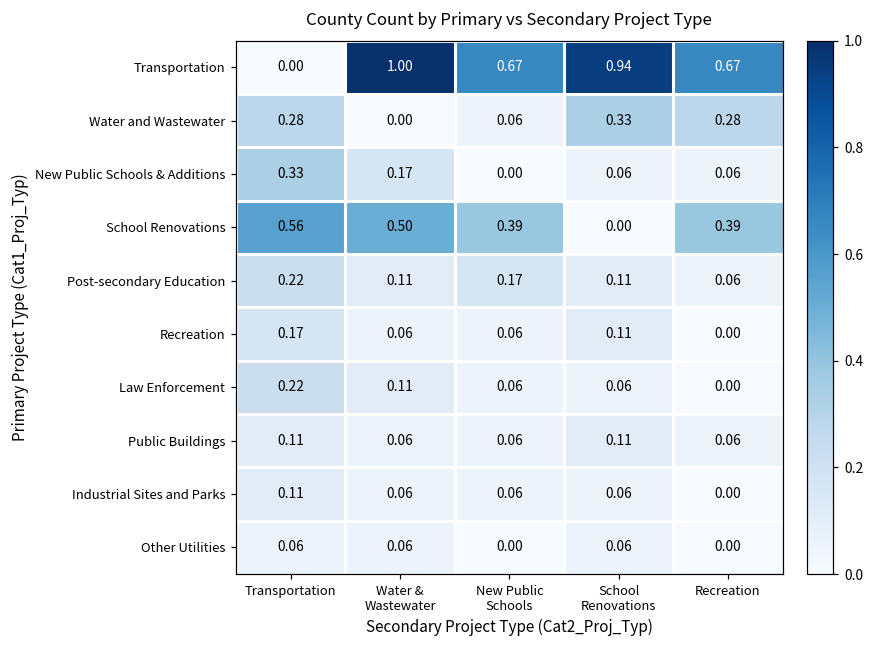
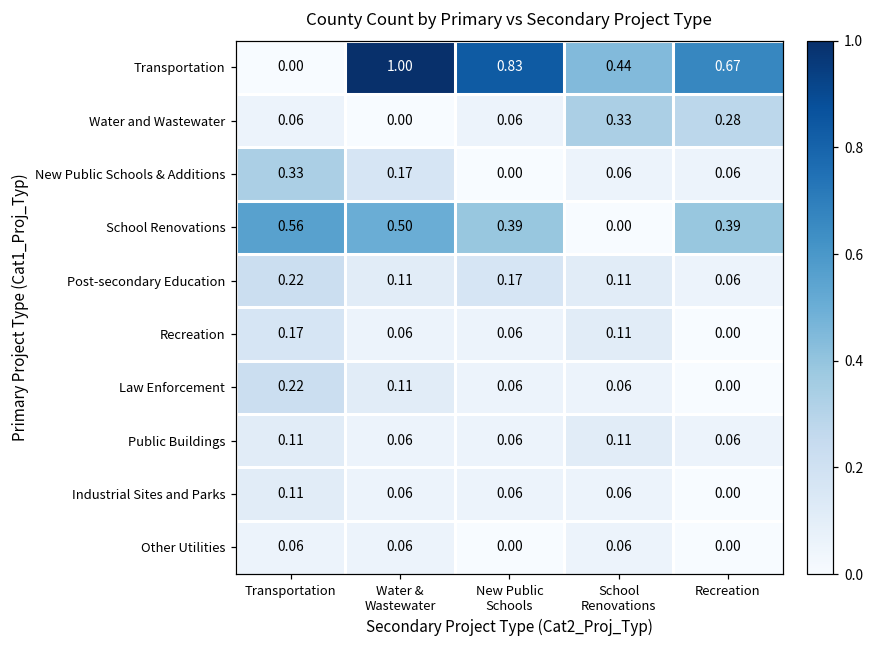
  {
    "Transportation": {
      "Transportation": 0.00,
      "Water & Wastewater": 1.00,
-     "New Public Schools": 0.67,
-     "School Renovations": 0.94,
+     "New Public Schools": 0.83,
+     "School Renovations": 0.44,
      "Recreation": 0.67
    },
    "Water and Wastewater": {
-     "Transportation": 0.28,
+     "Transportation": 0.06,
      "Water & Wastewater": 0.00,
      "New Public Schools": 0.06,
      "School Renovations": 0.33,
      "Recreation": 0.28
    },
    "New Public Schools & Additions": {
      "Transportation": 0.33,
      "Water & Wastewater": 0.17,
      "New Public Schools": 0.00,
      "School Renovations": 0.06,
      "Recreation": 0.06
    },
    "School Renovations": {
      "Transportation": 0.56,
      "Water & Wastewater": 0.50,
      "New Public Schools": 0.39,
      "School Renovations": 0.00,
      "Recreation": 0.39
    },
    "Post-secondary Education": {
      "Transportation": 0.22,
      "Water & Wastewater": 0.11,
      "New Public Schools": 0.17,
      "School Renovations": 0.11,
      "Recreation": 0.06
    },
    "Recreation": {
      "Transportation": 0.17,
      "Water & Wastewater": 0.06,
      "New Public Schools": 0.06,
      "School Renovations": 0.11,
      "Recreation": 0.00
    },
    "Law Enforcement": {
      "Transportation": 0.22,
      "Water & Wastewater": 0.11,
      "New Public Schools": 0.06,
      "School Renovations": 0.06,
      "Recreation": 0.00
    },
    "Public Buildings": {
      "Transportation": 0.11,
      "Water & Wastewater": 0.06,
      "New Public Schools": 0.06,
      "School Renovations": 0.11,
      "Recreation": 0.06
    },
    "Industrial Sites and Parks": {
      "Transportation": 0.11,
      "Water & Wastewater": 0.06,
      "New Public Schools": 0.06,
      "School Renovations": 0.06,
      "Recreation": 0.00
    },
    "Other Utilities": {
      "Transportation": 0.06,
      "Water & Wastewater": 0.06,
      "New Public Schools": 0.00,
      "School Renovations": 0.06,
      "Recreation": 0.00
    }
  }
